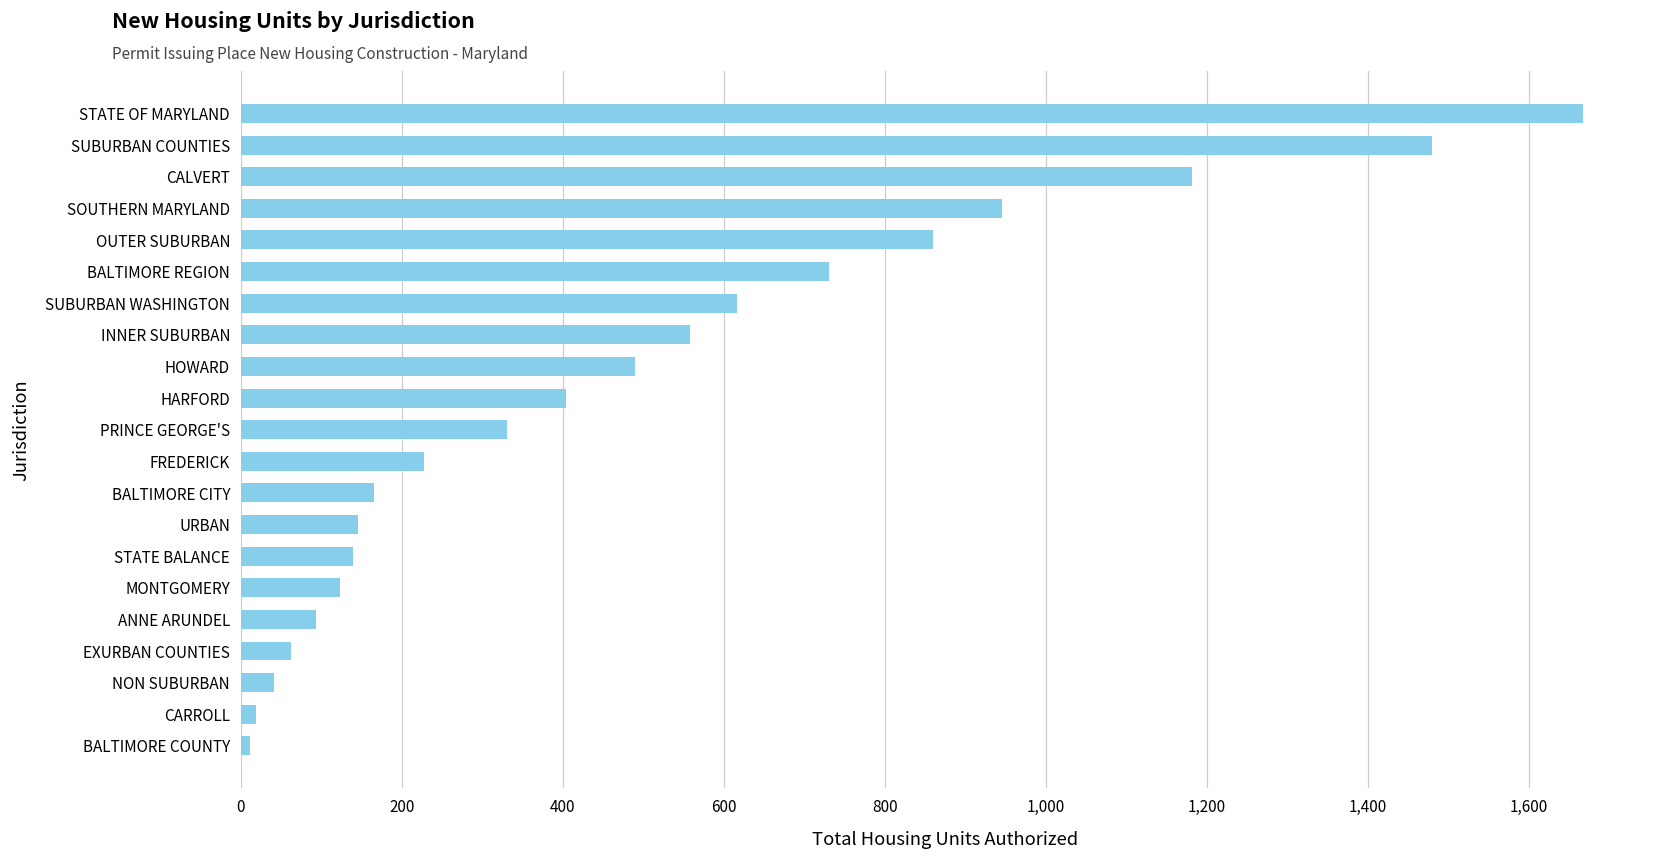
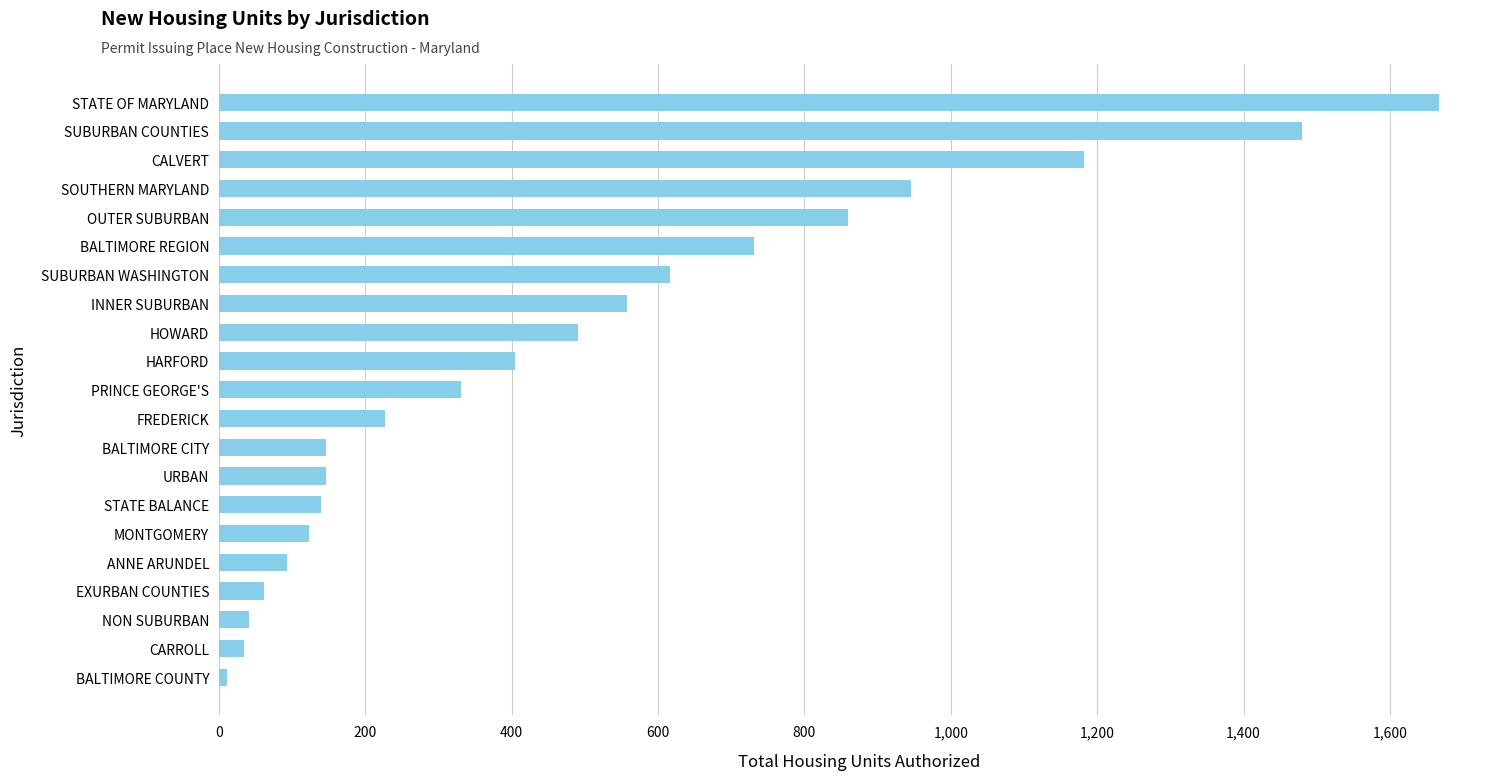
  {
    "STATE OF MARYLAND": "1,670",
    "SUBURBAN COUNTIES": "1,480",
    "CALVERT": "1,180",
    "SOUTHERN MARYLAND": "950",
    "OUTER SUBURBAN": "860",
    "BALTIMORE REGION": "730",
    "SUBURBAN WASHINGTON": "620",
    "INNER SUBURBAN": "560",
    "HOWARD": "490",
    "HARFORD": "400",
    "PRINCE GEORGE'S": "330",
    "FREDERICK": "230",
-   "BALTIMORE CITY": "170",
+   "BALTIMORE CITY": "150",
    "URBAN": "150",
    "STATE BALANCE": "140",
    "MONTGOMERY": "120",
    "ANNE ARUNDEL": "90",
    "EXURBAN COUNTIES": "60",
    "NON SUBURBAN": "40",
-   "CARROLL": "20",
+   "CARROLL": "40",
    "BALTIMORE COUNTY": "10"
  }
